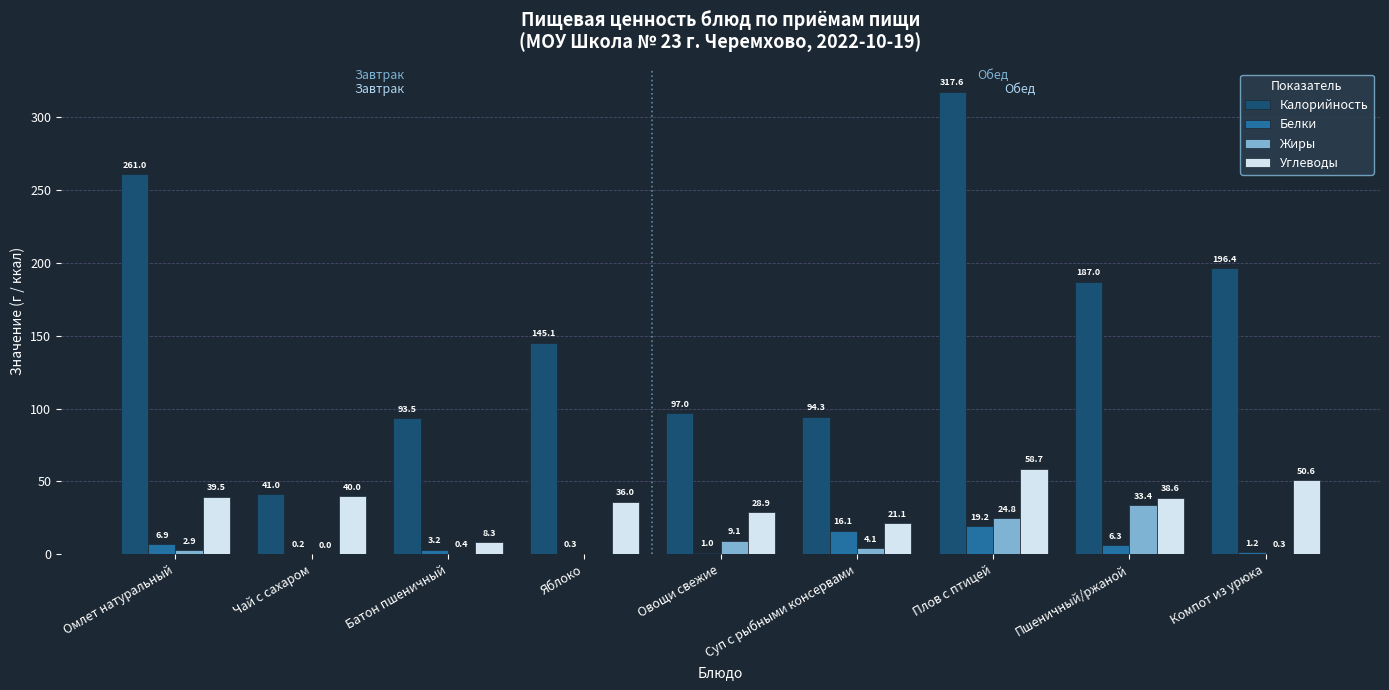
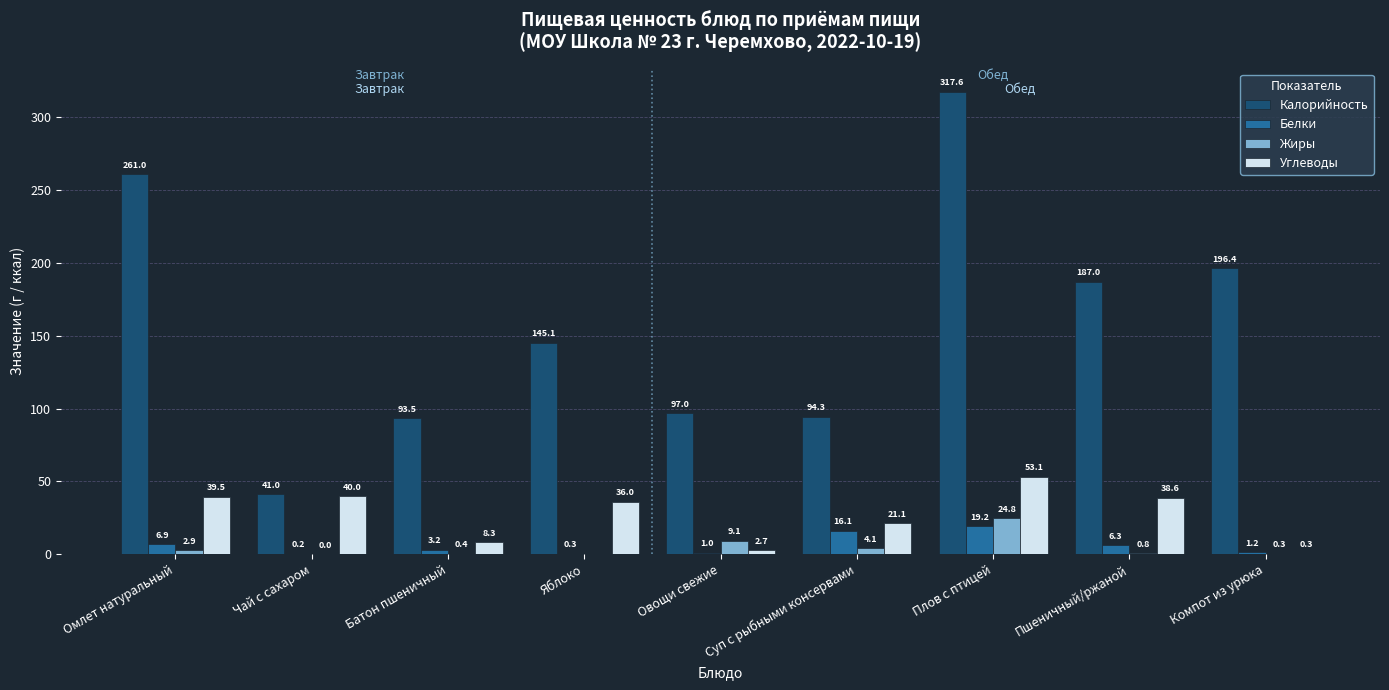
  {
    "Жиры": {
      "Омлет натуральный": 2.9,
      "Чай с сахаром": 0.0,
      "Батон пшеничный": 0.4,
      "Овощи свежие": 9.1,
      "Суп с рыбными консервами": 4.1,
      "Плов с птицей": 24.8,
-     "Пшеничный/ржаной": 33.4,
+     "Пшеничный/ржаной": 0.8,
      "Компот из урюка": 0.3
    },
    "Углеводы": {
      "Омлет натуральный": 39.5,
      "Чай с сахаром": 40.0,
      "Батон пшеничный": 8.3,
      "Яблоко": 36.0,
-     "Овощи свежие": 28.9,
+     "Овощи свежие": 2.7,
      "Суп с рыбными консервами": 21.1,
-     "Плов с птицей": 58.7,
+     "Плов с птицей": 53.1,
      "Пшеничный/ржаной": 38.6,
-     "Компот из урюка": 50.6
+     "Компот из урюка": 0.3
    }
  }
